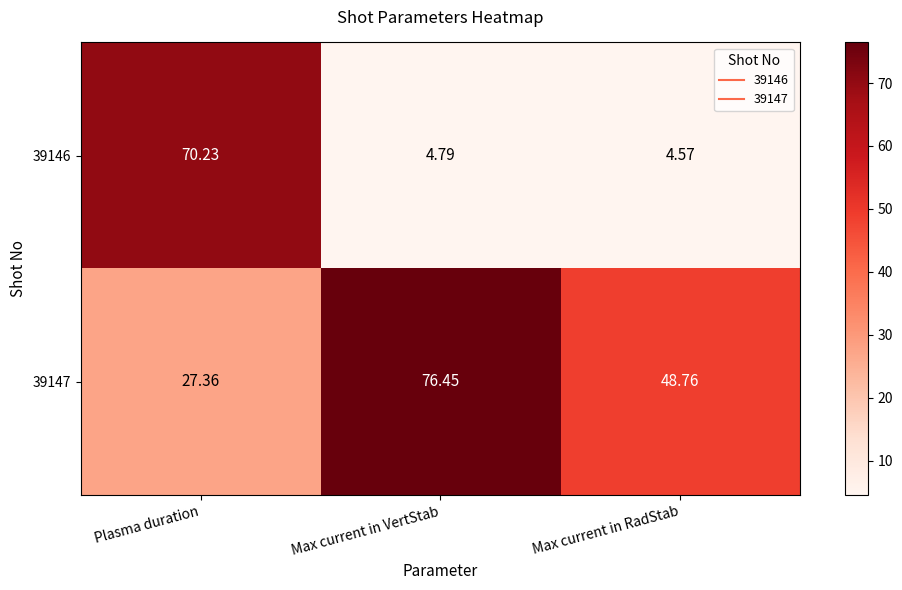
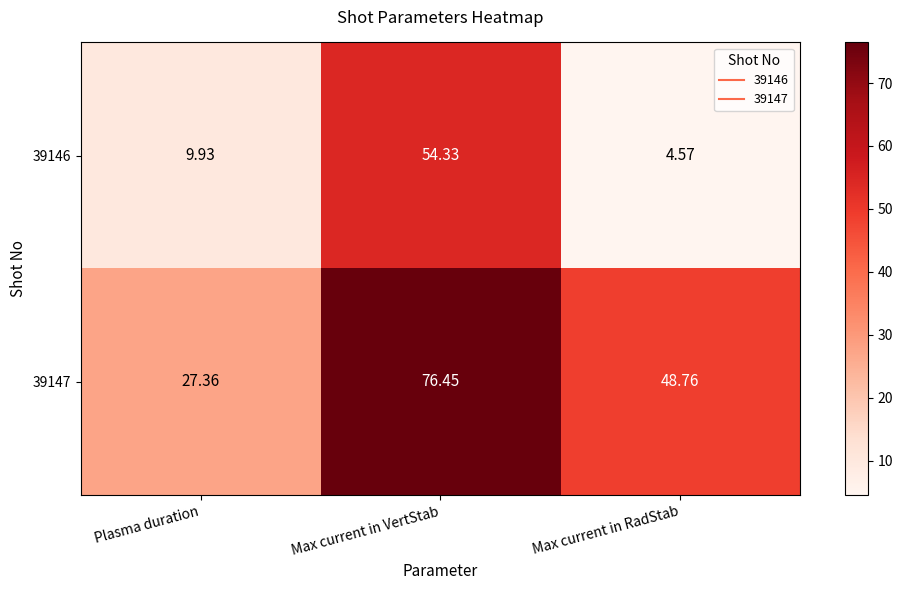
  {
    "39146": {
-     "Plasma duration": 70.23,
-     "Max current in VertStab": 4.79,
+     "Plasma duration": 9.93,
+     "Max current in VertStab": 54.33,
      "Max current in RadStab": 4.57
    },
    "39147": {
      "Plasma duration": 27.36,
      "Max current in VertStab": 76.45,
      "Max current in RadStab": 48.76
    }
  }
